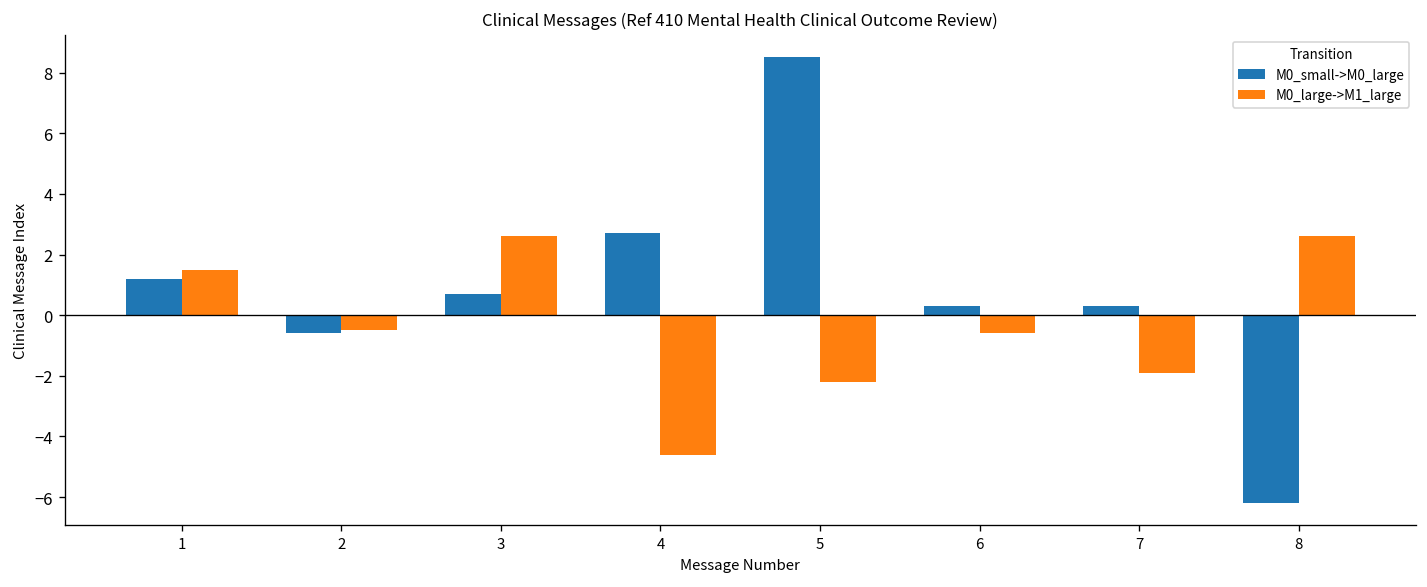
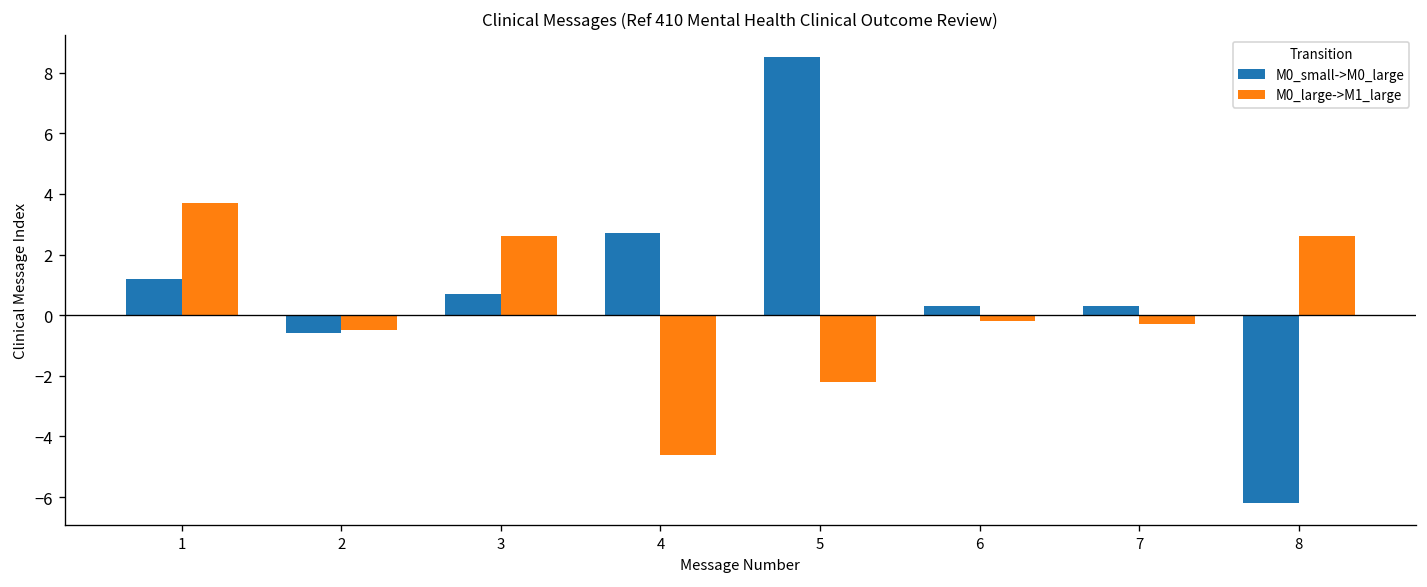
  {
    "M0_small->M0_large": {
      "1": 1.2,
      "2": -0.6,
      "3": 0.7,
      "4": 2.7,
      "5": 8.5,
      "6": 0.3,
      "7": 0.3,
      "8": -6.2
    },
    "M0_large->M1_large": {
-     "1": 1.5,
+     "1": 3.7,
      "2": -0.5,
      "3": 2.6,
      "4": -4.6,
      "5": -2.2,
-     "6": -0.6,
-     "7": -1.9,
+     "6": -0.2,
+     "7": -0.3,
      "8": 2.6
    }
  }
